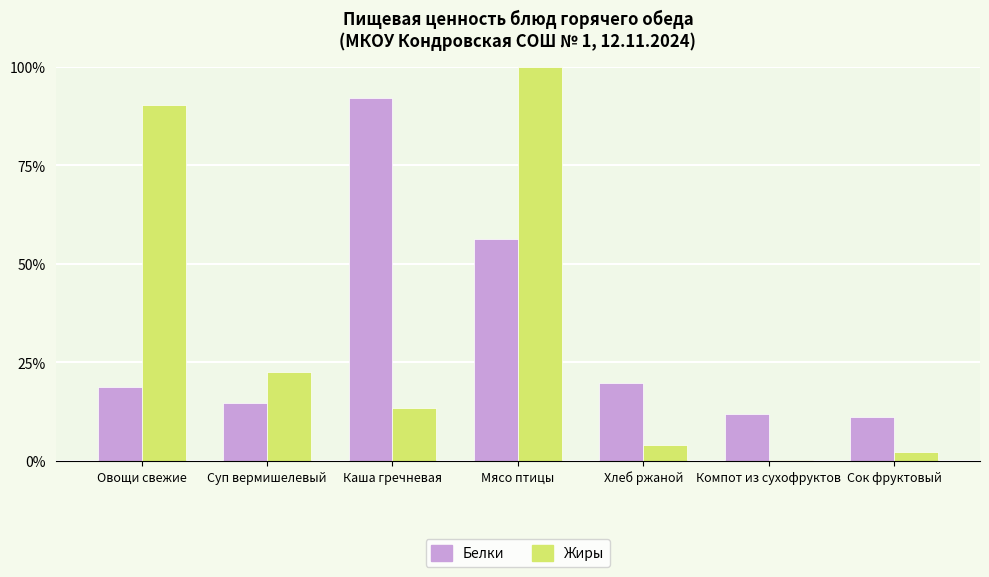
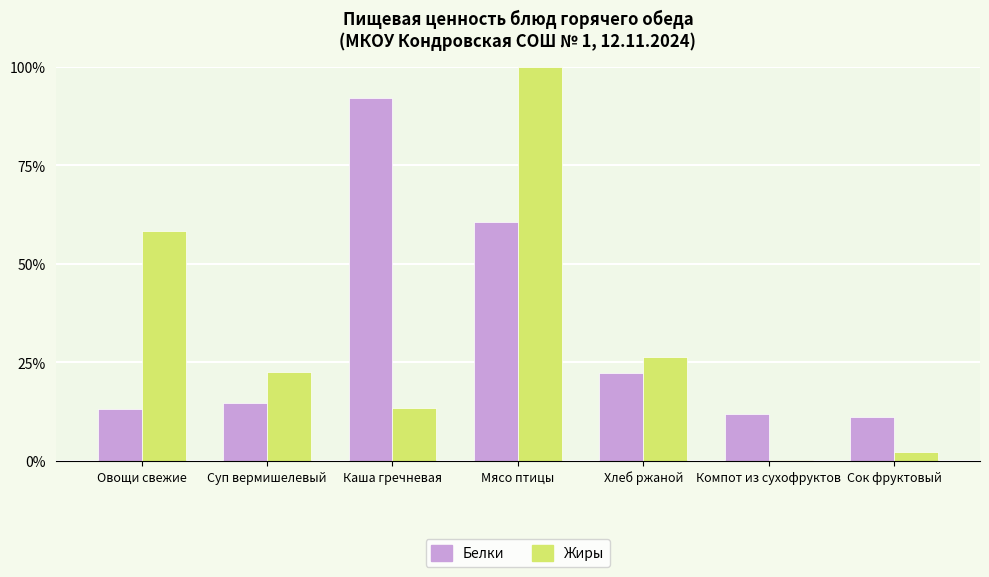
  {
    "Белки": {
-     "Овощи свежие": "19%",
+     "Овощи свежие": "13%",
      "Суп вермишелевый": "15%",
      "Каша гречневая": "92%",
-     "Мясо птицы": "56%",
-     "Хлеб ржаной": "20%",
+     "Мясо птицы": "61%",
+     "Хлеб ржаной": "22%",
      "Компот из сухофруктов": "12%",
      "Сок фруктовый": "11%"
    },
    "Жиры": {
-     "Овощи свежие": "90%",
+     "Овощи свежие": "58%",
      "Суп вермишелевый": "22%",
      "Каша гречневая": "13%",
      "Мясо птицы": "100%",
-     "Хлеб ржаной": "4%",
+     "Хлеб ржаной": "26%",
      "Сок фруктовый": "2%"
    }
  }
